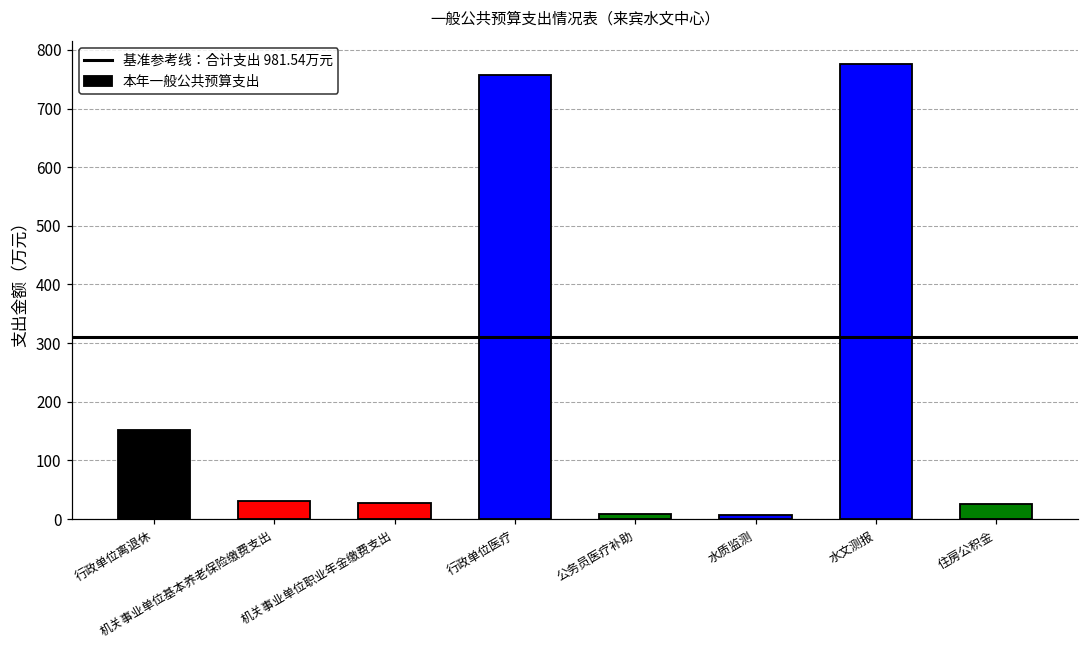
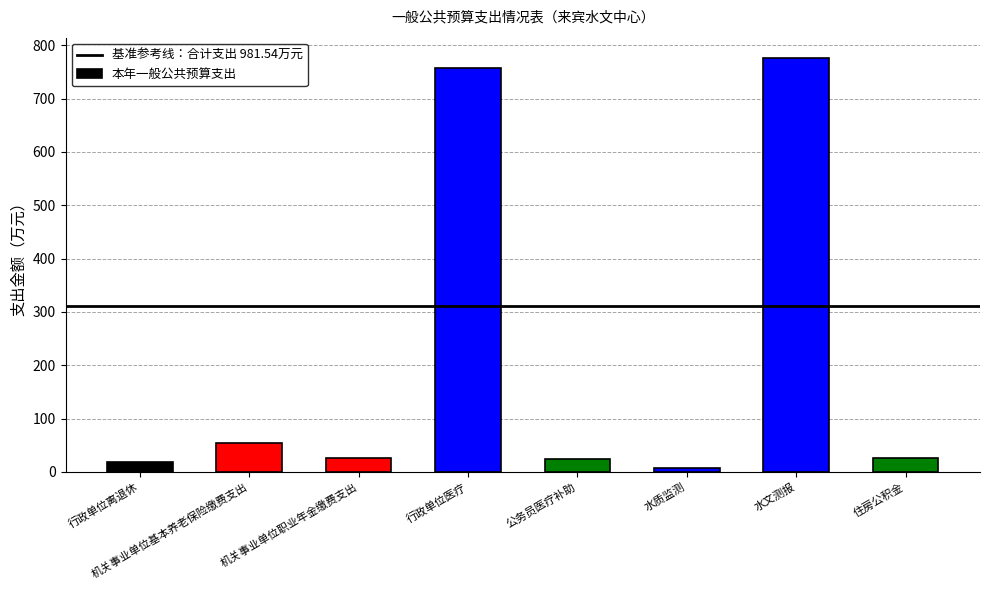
  {
-   "行政单位离退休": 150,
-   "机关事业单位基本养老保险缴费支出": 30,
+   "行政单位离退休": 20,
+   "机关事业单位基本养老保险缴费支出": 50,
    "机关事业单位职业年金缴费支出": 30,
    "行政单位医疗": 760,
-   "公务员医疗补助": 10,
+   "公务员医疗补助": 20,
    "水质监测": 10,
    "水文测报": 780,
    "住房公积金": 30
  }
